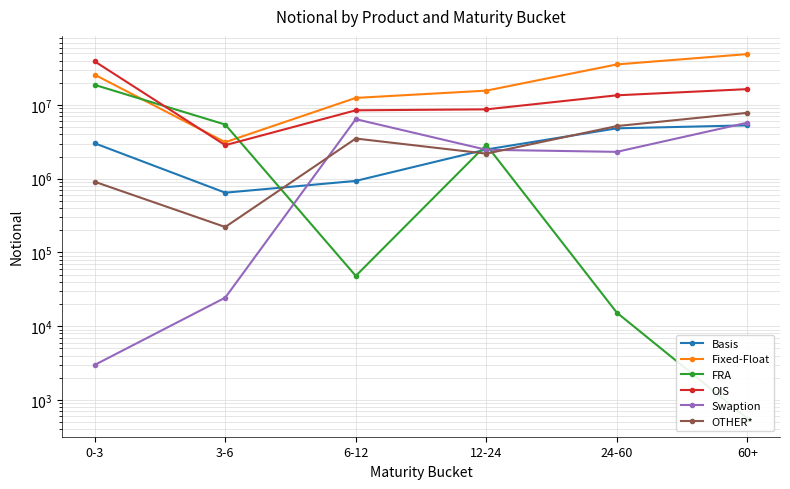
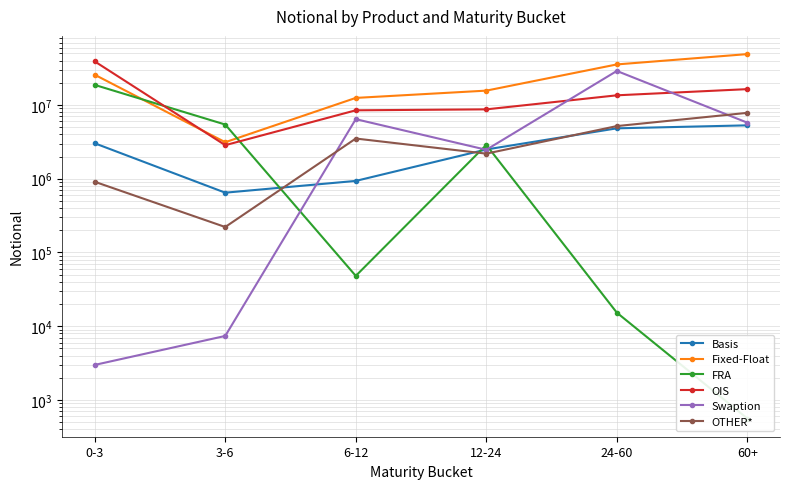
  {
    "Basis": {
      "0-3": 3000000,
      "3-6": 600000,
      "6-12": 900000,
      "60+": 5000000
    },
    "Fixed-Float": {
      "0-3": 26000000,
      "3-6": 3100000,
      "6-12": 12000000,
      "12-24": 16000000,
      "24-60": 40000000,
      "60+": 50000000
    },
    "FRA": {
      "0-3": 19000000,
      "3-6": 5000000,
      "6-12": 50000,
      "12-24": 2900000,
      "24-60": 15000
    },
    "OIS": {
      "0-3": 40000000,
      "3-6": 2800000,
      "6-12": 8000000,
      "12-24": 9000000,
      "24-60": 14000000,
      "60+": 16000000
    },
    "Swaption": {
      "0-3": 3000,
-     "3-6": 24000,
+     "3-6": 7000,
      "6-12": 6000000,
-     "24-60": 2300000,
+     "24-60": 29000000,
      "60+": 6000000
    },
    "OTHER*": {
      "0-3": 900000,
      "3-6": 220000,
      "6-12": 4000000,
      "12-24": 2200000,
      "60+": 8000000
    }
  }
